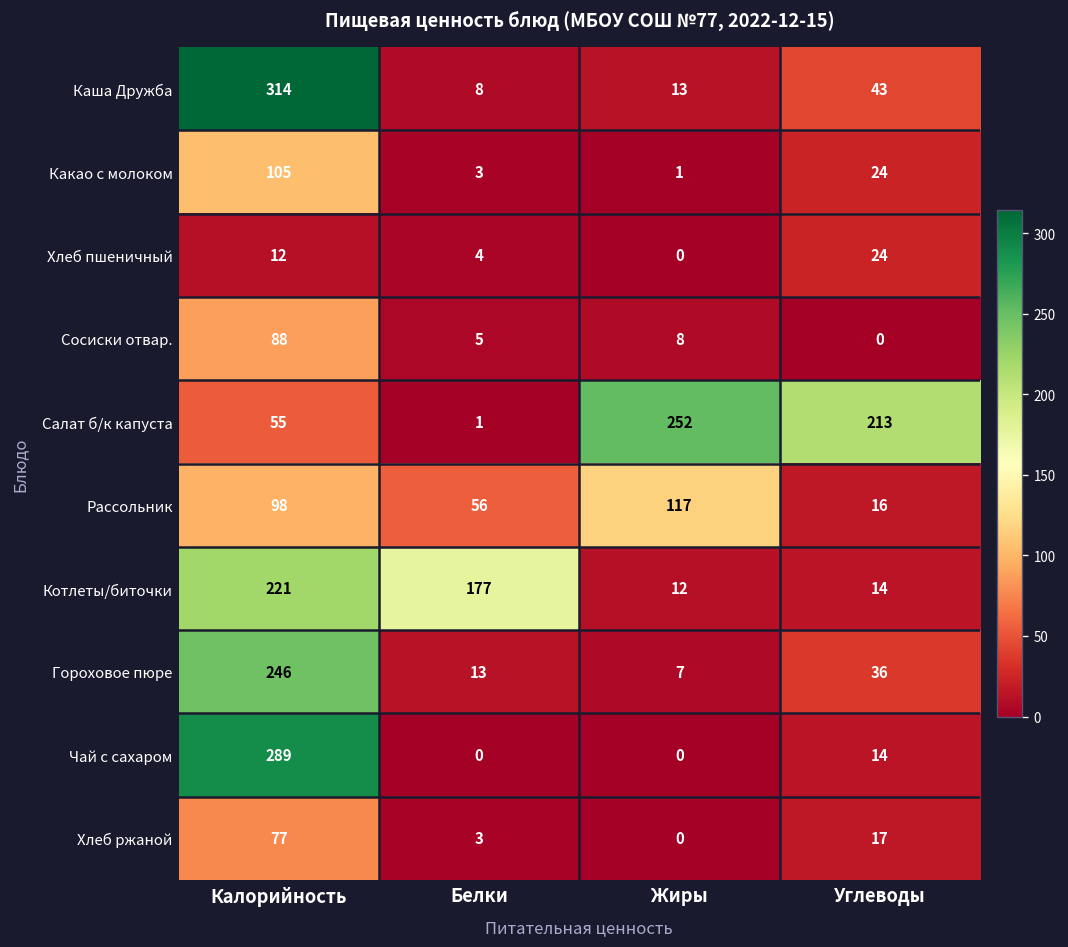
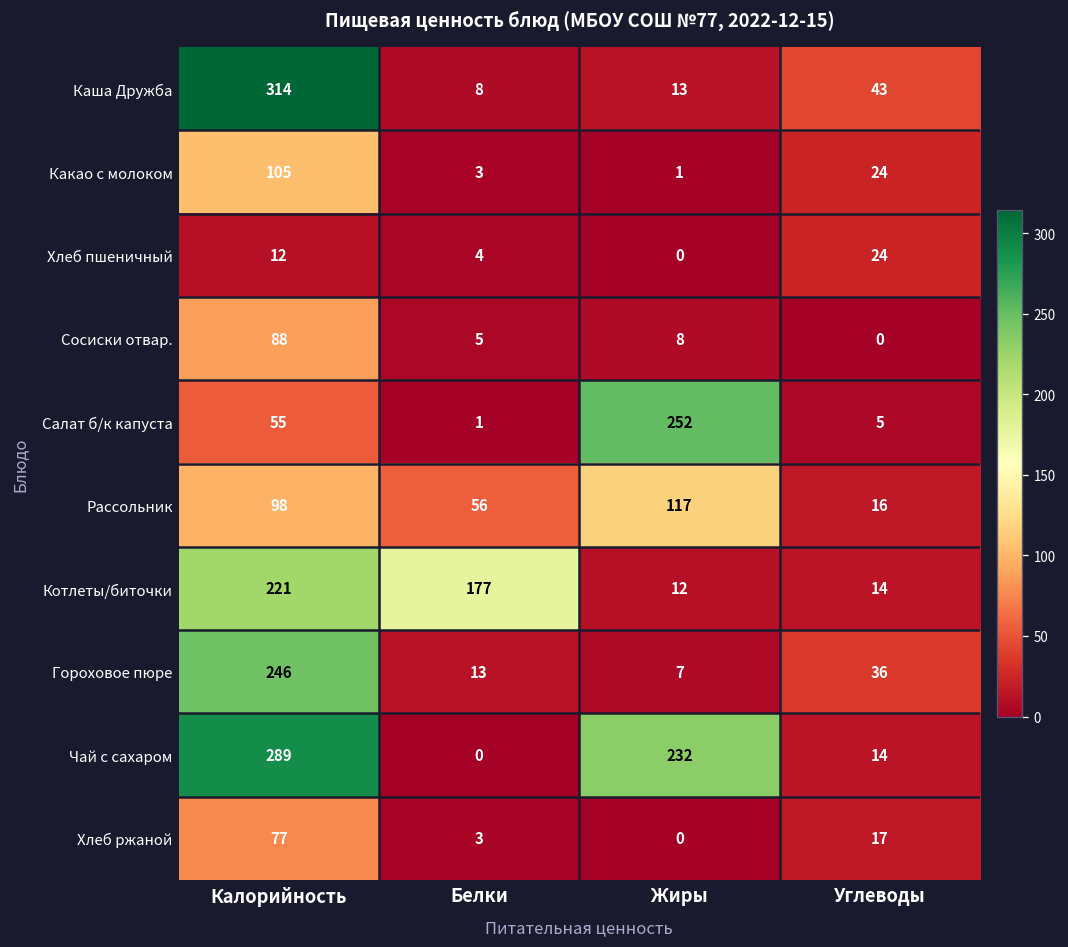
  {
    "Каша Дружба": {
      "Калорийность": 314,
      "Белки": 8,
      "Жиры": 13,
      "Углеводы": 43
    },
    "Какао с молоком": {
      "Калорийность": 105,
      "Белки": 3,
      "Жиры": 1,
      "Углеводы": 24
    },
    "Хлеб пшеничный": {
      "Калорийность": 12,
      "Белки": 4,
      "Жиры": 0,
      "Углеводы": 24
    },
    "Сосиски отвар.": {
      "Калорийность": 88,
      "Белки": 5,
      "Жиры": 8,
      "Углеводы": 0
    },
    "Салат б/к капуста": {
      "Калорийность": 55,
      "Белки": 1,
      "Жиры": 252,
-     "Углеводы": 213
+     "Углеводы": 5
    },
    "Рассольник": {
      "Калорийность": 98,
      "Белки": 56,
      "Жиры": 117,
      "Углеводы": 16
    },
    "Котлеты/биточки": {
      "Калорийность": 221,
      "Белки": 177,
      "Жиры": 12,
      "Углеводы": 14
    },
    "Гороховое пюре": {
      "Калорийность": 246,
      "Белки": 13,
      "Жиры": 7,
      "Углеводы": 36
    },
    "Чай с сахаром": {
      "Калорийность": 289,
      "Белки": 0,
-     "Жиры": 0,
+     "Жиры": 232,
      "Углеводы": 14
    },
    "Хлеб ржаной": {
      "Калорийность": 77,
      "Белки": 3,
      "Жиры": 0,
      "Углеводы": 17
    }
  }
